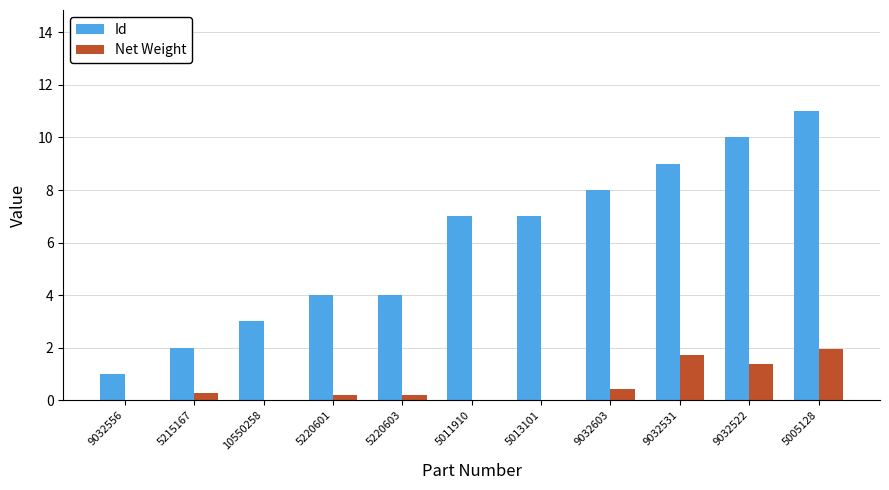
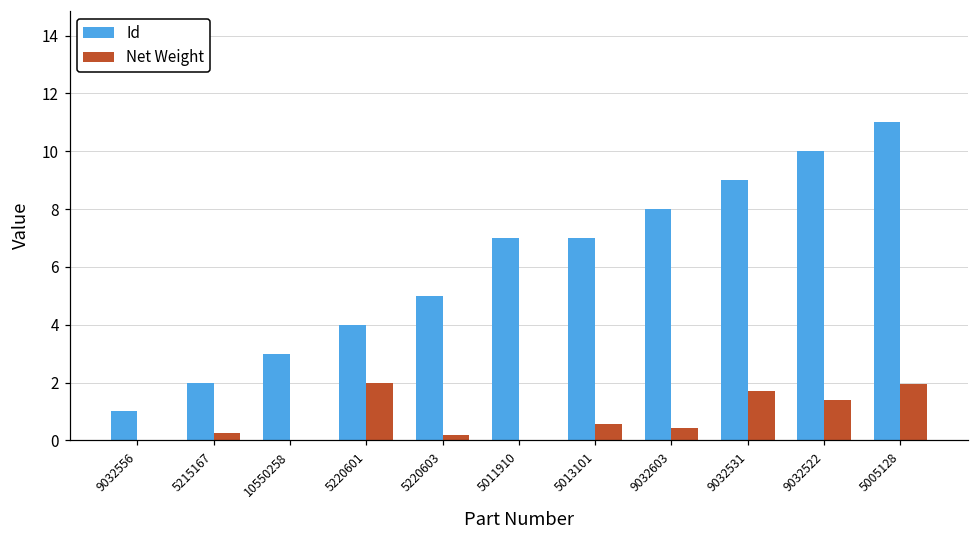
  {
    "Id": {
      "9032556": 1,
      "5215167": 2,
      "10550258": 3,
      "5220601": 4,
-     "5220603": 4,
+     "5220603": 5,
      "5011910": 7,
      "5013101": 7,
      "9032603": 8,
      "9032531": 9,
      "9032522": 10,
      "5005128": 11
    },
    "Net Weight": {
      "9032556": 0.0,
      "5215167": 0.3,
      "10550258": 0.0,
-     "5220601": 0.2,
+     "5220601": 2.0,
      "5220603": 0.2,
-     "5013101": 0.0,
+     "5013101": 0.6,
      "9032603": 0.4,
      "9032531": 1.7,
      "9032522": 1.4,
      "5005128": 2.0
    }
  }
